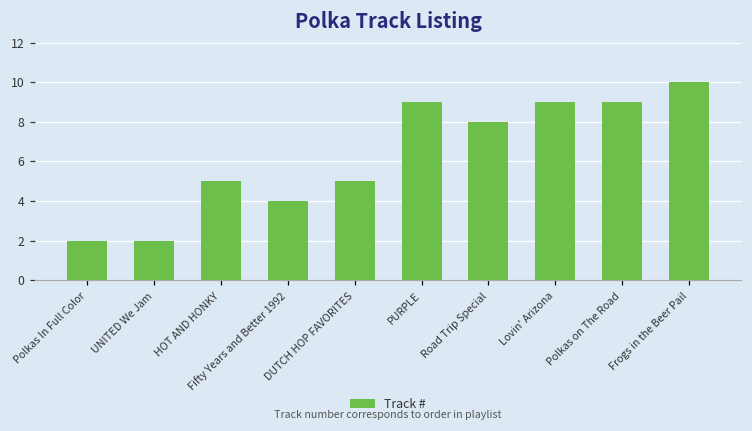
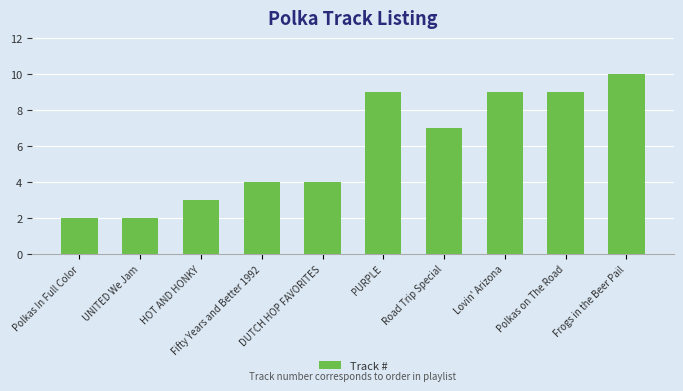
  {
    "Polkas In Full Color": 2,
    "UNITED We Jam": 2,
-   "HOT AND HONKY": 5,
+   "HOT AND HONKY": 3,
    "Fifty Years and Better 1992": 4,
-   "DUTCH HOP FAVORITES": 5,
+   "DUTCH HOP FAVORITES": 4,
    "PURPLE": 9,
-   "Road Trip Special": 8,
+   "Road Trip Special": 7,
    "Lovin' Arizona": 9,
    "Polkas on The Road": 9,
    "Frogs in the Beer Pail": 10
  }
